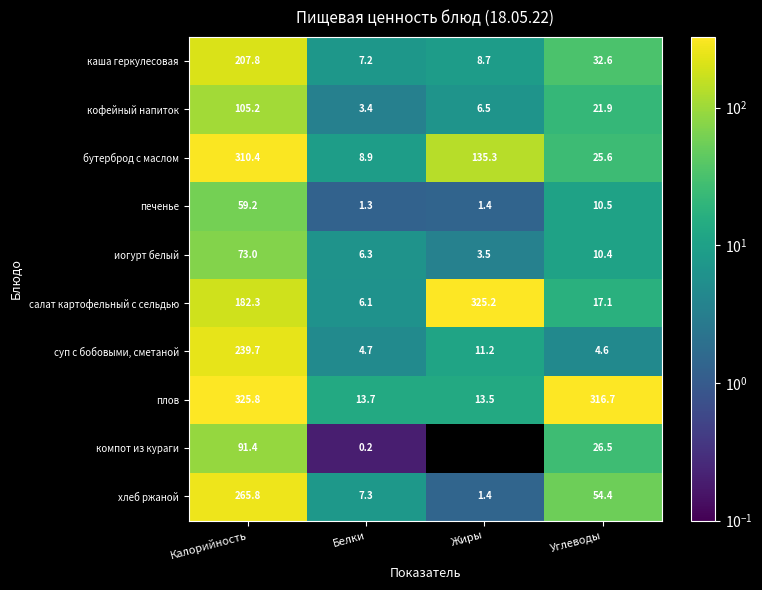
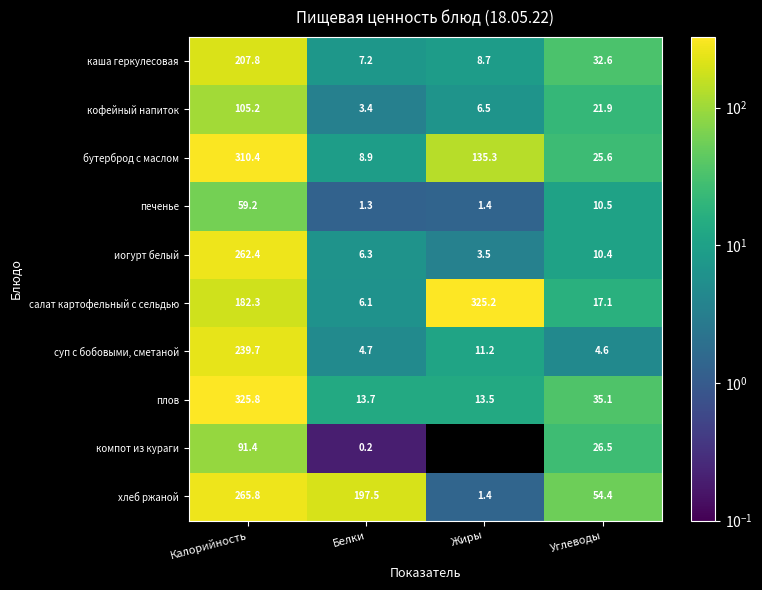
  {
    "каша геркулесовая": {
      "Калорийность": 207.8,
      "Белки": 7.2,
      "Жиры": 8.7,
      "Углеводы": 32.6
    },
    "кофейный напиток": {
      "Калорийность": 105.2,
      "Белки": 3.4,
      "Жиры": 6.5,
      "Углеводы": 21.9
    },
    "бутерброд с маслом": {
      "Калорийность": 310.4,
      "Белки": 8.9,
      "Жиры": 135.3,
      "Углеводы": 25.6
    },
    "печенье": {
      "Калорийность": 59.2,
      "Белки": 1.3,
      "Жиры": 1.4,
      "Углеводы": 10.5
    },
    "иогурт белый": {
-     "Калорийность": 73.0,
+     "Калорийность": 262.4,
      "Белки": 6.3,
      "Жиры": 3.5,
      "Углеводы": 10.4
    },
    "салат картофельный с сельдью": {
      "Калорийность": 182.3,
      "Белки": 6.1,
      "Жиры": 325.2,
      "Углеводы": 17.1
    },
    "суп с бобовыми, сметаной": {
      "Калорийность": 239.7,
      "Белки": 4.7,
      "Жиры": 11.2,
      "Углеводы": 4.6
    },
    "плов": {
      "Калорийность": 325.8,
      "Белки": 13.7,
      "Жиры": 13.5,
-     "Углеводы": 316.7
+     "Углеводы": 35.1
    },
    "компот из кураги": {
      "Калорийность": 91.4,
      "Белки": 0.2,
      "Углеводы": 26.5
    },
    "хлеб ржаной": {
      "Калорийность": 265.8,
-     "Белки": 7.3,
+     "Белки": 197.5,
      "Жиры": 1.4,
      "Углеводы": 54.4
    }
  }
